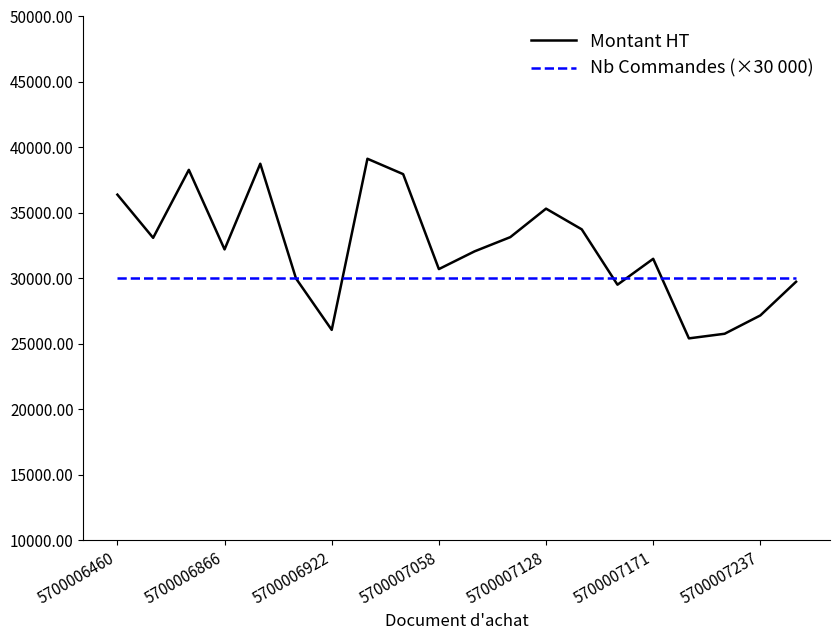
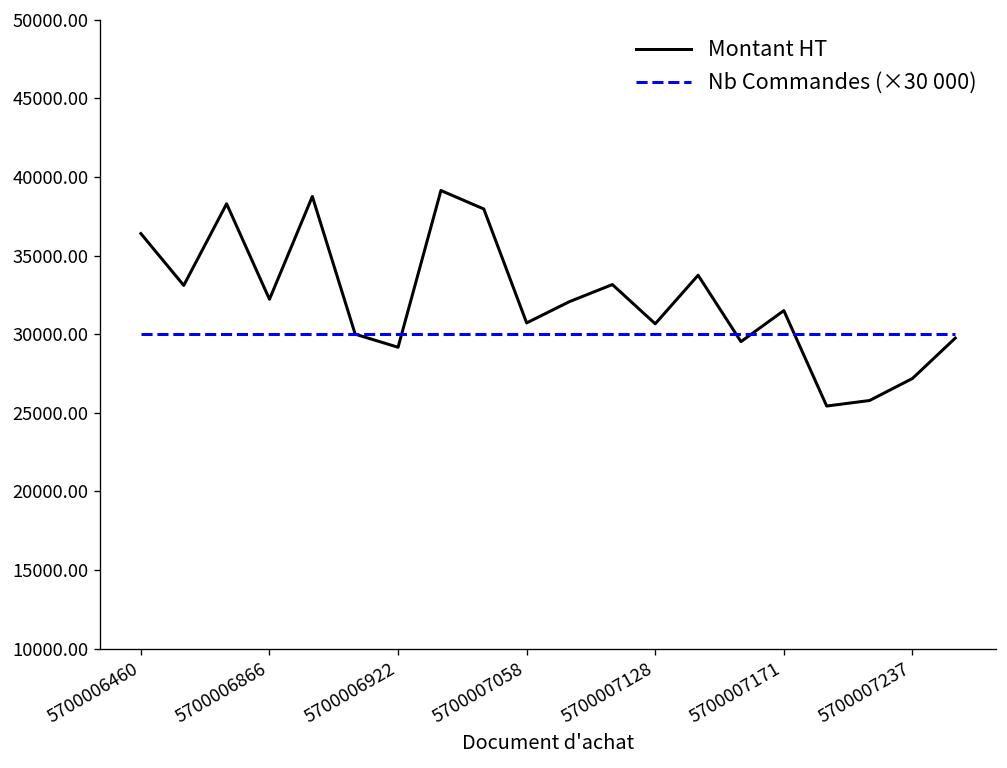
  {
    "Montant HT": {
      "5700006460": 36400,
      "5700006866": 32200,
-     "5700006922": 26100,
+     "5700006922": 29200,
      "5700007058": 30700,
-     "5700007128": 35300,
+     "5700007128": 30700,
      "5700007171": 31500,
      "5700007237": 27200
    },
    "Nb Commandes (×30 000)": {
      "5700006460": 30000,
      "5700006866": 30000,
      "5700006922": 30000,
      "5700007058": 30000,
      "5700007128": 30000,
      "5700007171": 30000,
      "5700007237": 30000
    }
  }
